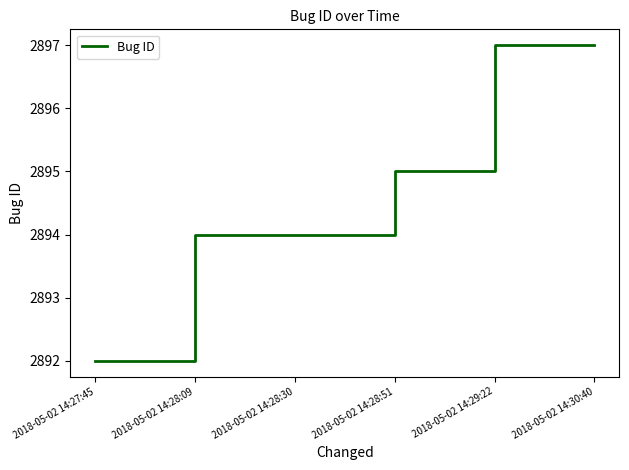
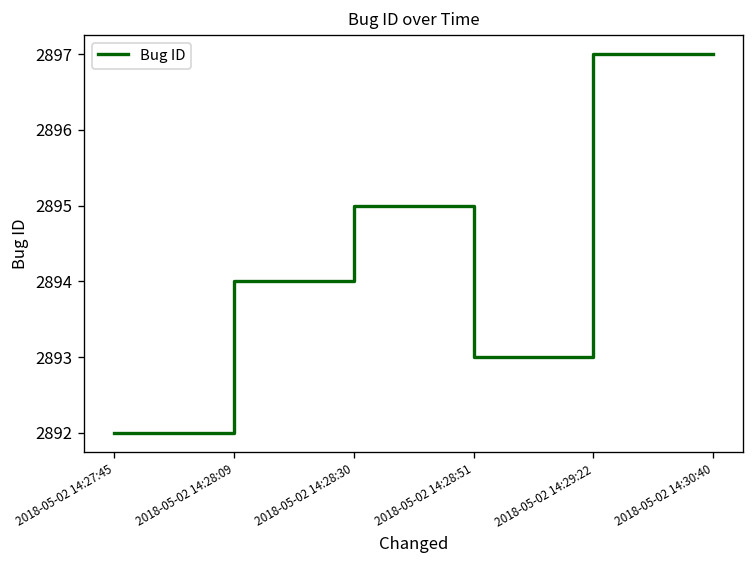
  {
    "2018-05-02 14:27:45": 2892,
    "2018-05-02 14:28:09": 2894,
-   "2018-05-02 14:28:30": 2894,
-   "2018-05-02 14:28:51": 2895,
+   "2018-05-02 14:28:30": 2895,
+   "2018-05-02 14:28:51": 2893,
    "2018-05-02 14:29:22": 2897,
    "2018-05-02 14:30:40": 2897
  }
